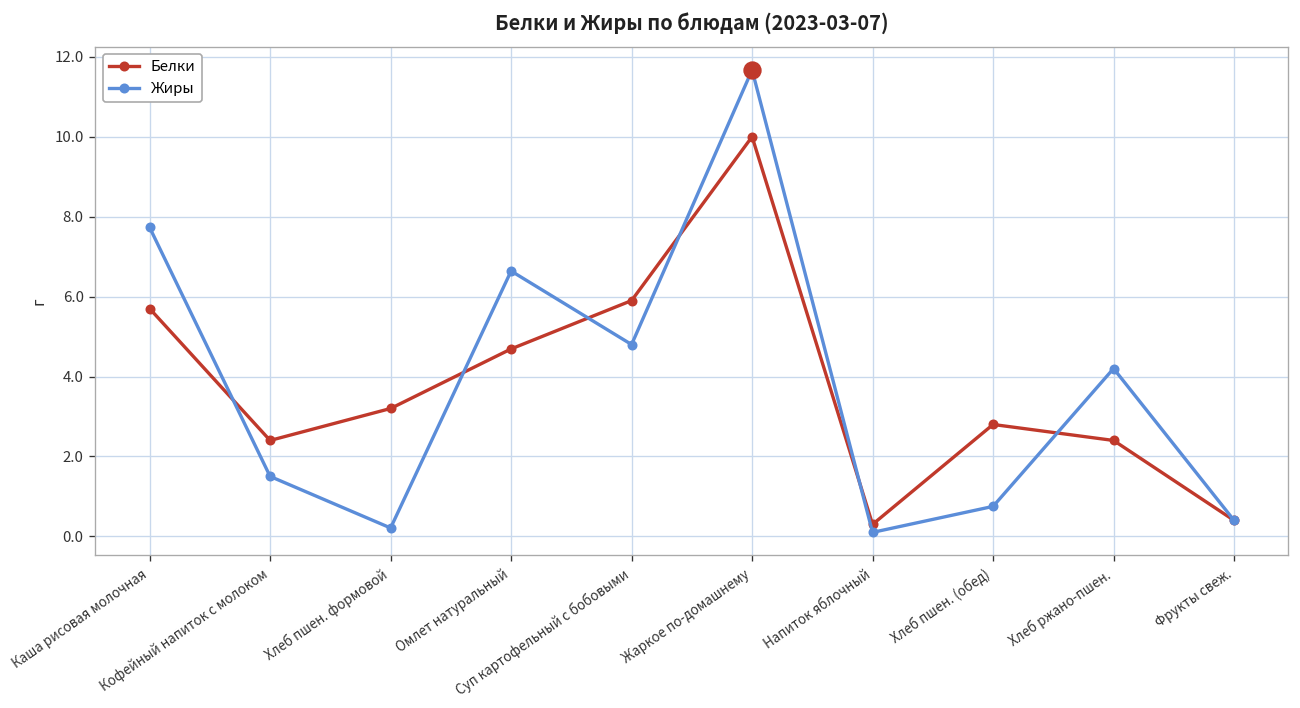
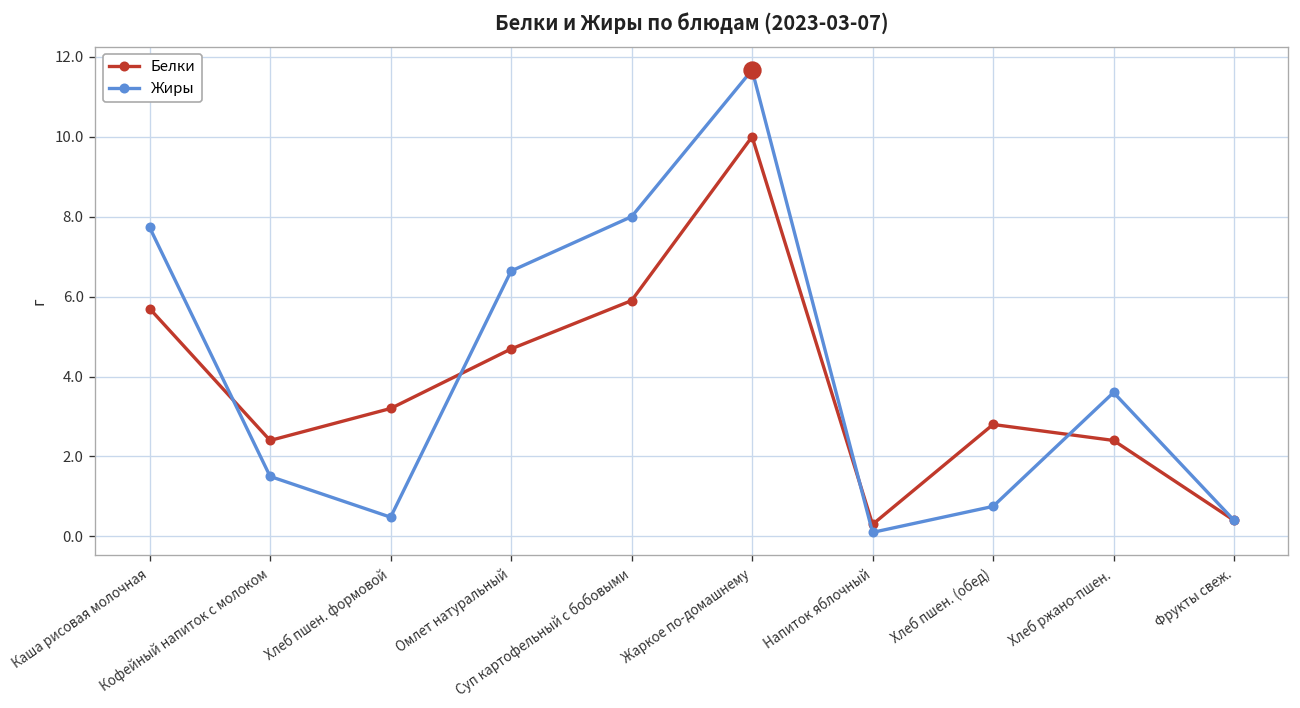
  {
    "Жиры": {
      "Каша рисовая молочная": 7.7,
      "Кофейный напиток с молоком": 1.5,
-     "Хлеб пшен. формовой": 0.2,
+     "Хлеб пшен. формовой": 0.5,
      "Омлет натуральный": 6.6,
-     "Суп картофельный с бобовыми": 4.8,
+     "Суп картофельный с бобовыми": 8.0,
      "Напиток яблочный": 0.1,
      "Хлеб пшен. (обед)": 0.8,
-     "Хлеб ржано-пшен.": 4.2
+     "Хлеб ржано-пшен.": 3.6
    }
  }
